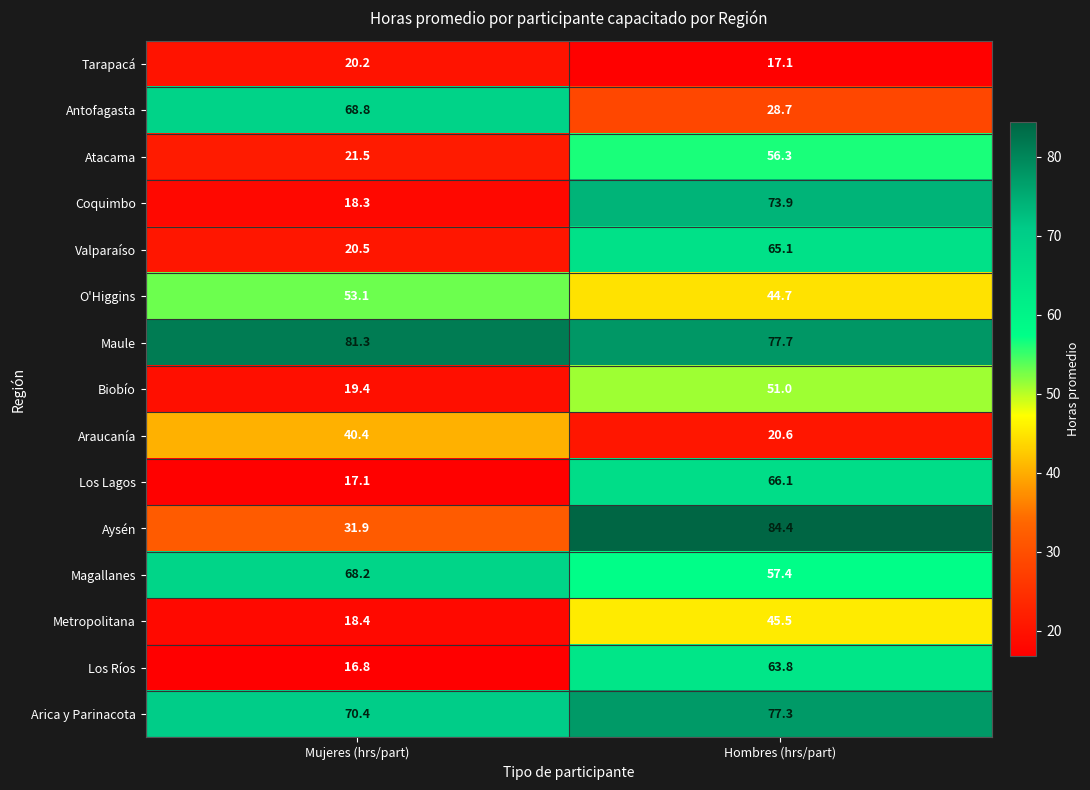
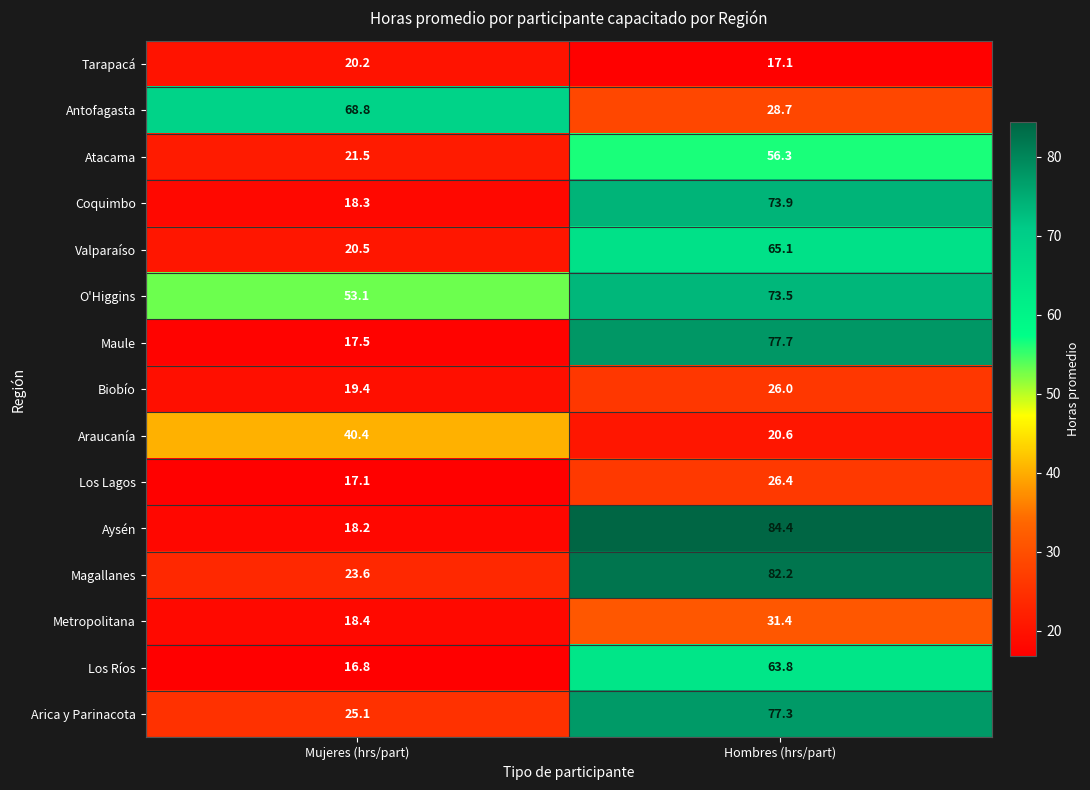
  {
    "Tarapacá": {
      "Mujeres (hrs/part)": 20.2,
      "Hombres (hrs/part)": 17.1
    },
    "Antofagasta": {
      "Mujeres (hrs/part)": 68.8,
      "Hombres (hrs/part)": 28.7
    },
    "Atacama": {
      "Mujeres (hrs/part)": 21.5,
      "Hombres (hrs/part)": 56.3
    },
    "Coquimbo": {
      "Mujeres (hrs/part)": 18.3,
      "Hombres (hrs/part)": 73.9
    },
    "Valparaíso": {
      "Mujeres (hrs/part)": 20.5,
      "Hombres (hrs/part)": 65.1
    },
    "O'Higgins": {
      "Mujeres (hrs/part)": 53.1,
-     "Hombres (hrs/part)": 44.7
+     "Hombres (hrs/part)": 73.5
    },
    "Maule": {
-     "Mujeres (hrs/part)": 81.3,
+     "Mujeres (hrs/part)": 17.5,
      "Hombres (hrs/part)": 77.7
    },
    "Biobío": {
      "Mujeres (hrs/part)": 19.4,
-     "Hombres (hrs/part)": 51.0
+     "Hombres (hrs/part)": 26.0
    },
    "Araucanía": {
      "Mujeres (hrs/part)": 40.4,
      "Hombres (hrs/part)": 20.6
    },
    "Los Lagos": {
      "Mujeres (hrs/part)": 17.1,
-     "Hombres (hrs/part)": 66.1
+     "Hombres (hrs/part)": 26.4
    },
    "Aysén": {
-     "Mujeres (hrs/part)": 31.9,
+     "Mujeres (hrs/part)": 18.2,
      "Hombres (hrs/part)": 84.4
    },
    "Magallanes": {
-     "Mujeres (hrs/part)": 68.2,
-     "Hombres (hrs/part)": 57.4
+     "Mujeres (hrs/part)": 23.6,
+     "Hombres (hrs/part)": 82.2
    },
    "Metropolitana": {
      "Mujeres (hrs/part)": 18.4,
-     "Hombres (hrs/part)": 45.5
+     "Hombres (hrs/part)": 31.4
    },
    "Los Ríos": {
      "Mujeres (hrs/part)": 16.8,
      "Hombres (hrs/part)": 63.8
    },
    "Arica y Parinacota": {
-     "Mujeres (hrs/part)": 70.4,
+     "Mujeres (hrs/part)": 25.1,
      "Hombres (hrs/part)": 77.3
    }
  }
